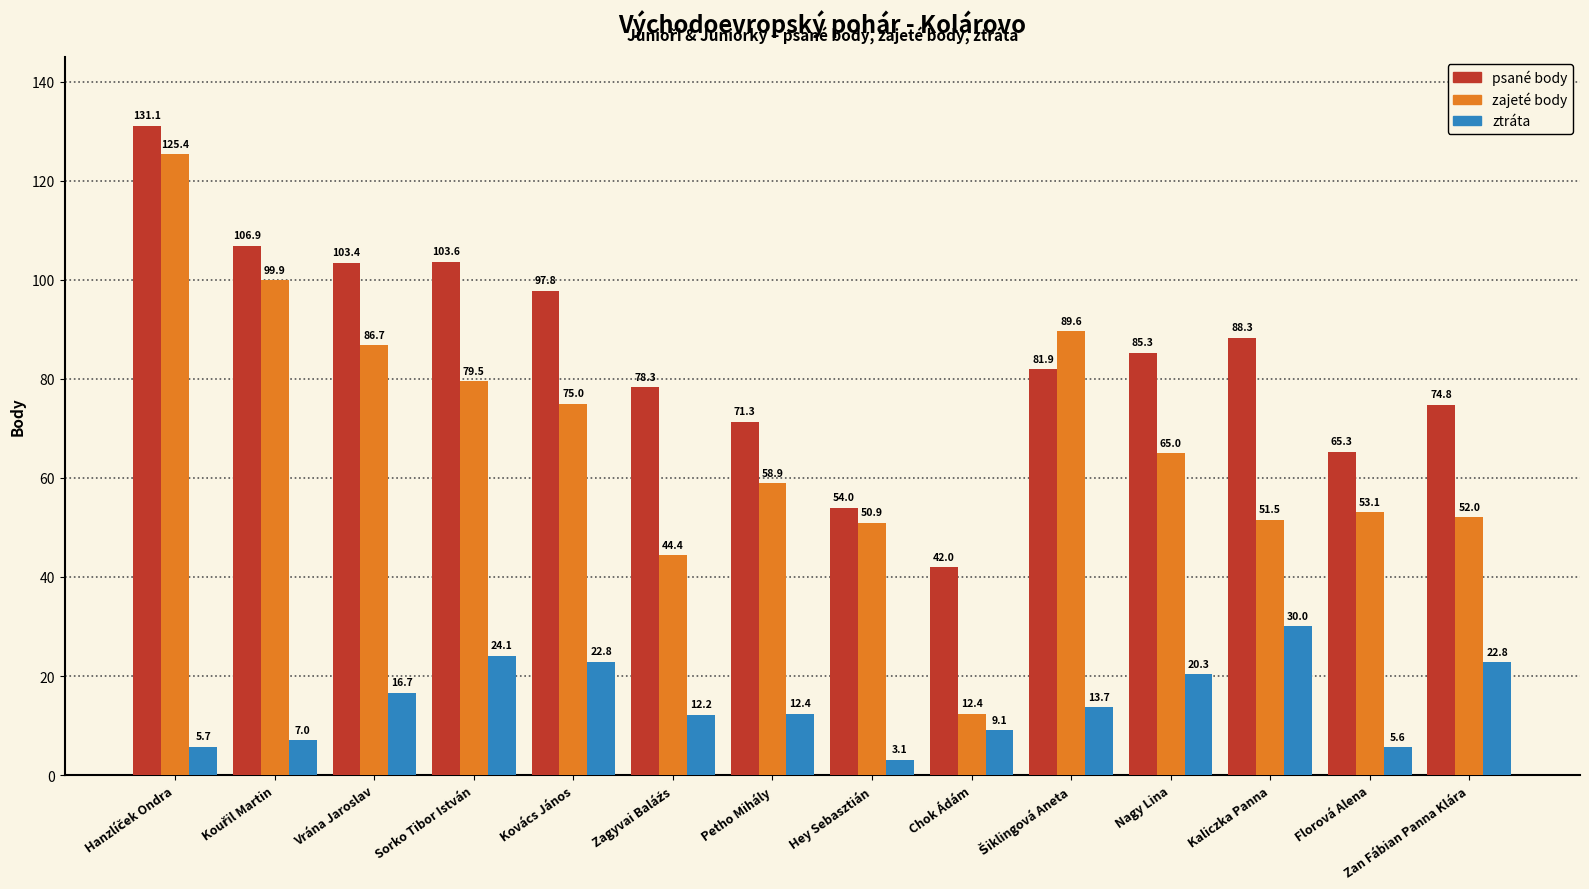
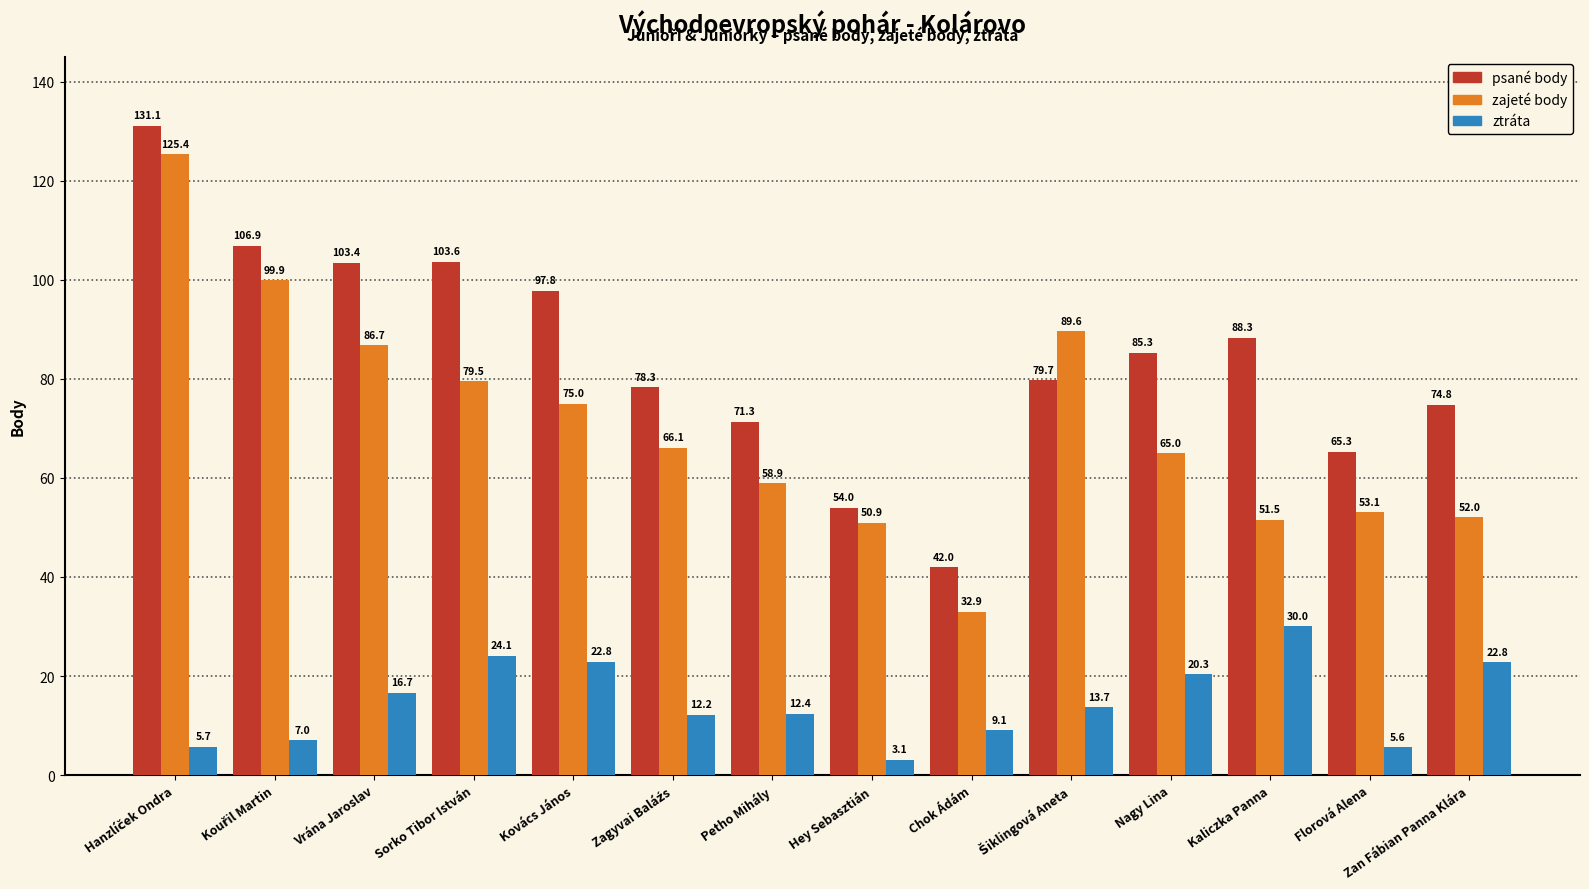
  {
    "psané body": {
      "Hanzlíček Ondra": 131.1,
      "Kouřil Martin": 106.9,
      "Vrána Jaroslav": 103.4,
      "Sorko Tibor István": 103.6,
      "Kovács János": 97.8,
      "Zagyvai Baláźs": 78.3,
      "Petho Mihály": 71.3,
      "Hey Sebasztián": 54.0,
      "Chok Ádám": 42.0,
-     "Šiklingová Aneta": 81.9,
+     "Šiklingová Aneta": 79.7,
      "Nagy Lina": 85.3,
      "Kaliczka Panna": 88.3,
      "Florová Alena": 65.3,
      "Zan Fábian Panna Klára": 74.8
    },
    "zajeté body": {
      "Hanzlíček Ondra": 125.4,
      "Kouřil Martin": 99.9,
      "Vrána Jaroslav": 86.7,
      "Sorko Tibor István": 79.5,
      "Kovács János": 75.0,
-     "Zagyvai Baláźs": 44.4,
+     "Zagyvai Baláźs": 66.1,
      "Petho Mihály": 58.9,
      "Hey Sebasztián": 50.9,
-     "Chok Ádám": 12.4,
+     "Chok Ádám": 32.9,
      "Šiklingová Aneta": 89.6,
      "Nagy Lina": 65.0,
      "Kaliczka Panna": 51.5,
      "Florová Alena": 53.1,
      "Zan Fábian Panna Klára": 52.0
    },
    "ztráta": {
      "Hanzlíček Ondra": 5.7,
      "Kouřil Martin": 7.0,
      "Vrána Jaroslav": 16.7,
      "Sorko Tibor István": 24.1,
      "Kovács János": 22.8,
      "Zagyvai Baláźs": 12.2,
      "Petho Mihály": 12.4,
      "Hey Sebasztián": 3.1,
      "Chok Ádám": 9.1,
      "Šiklingová Aneta": 13.7,
      "Nagy Lina": 20.3,
      "Kaliczka Panna": 30.0,
      "Florová Alena": 5.6,
      "Zan Fábian Panna Klára": 22.8
    }
  }
